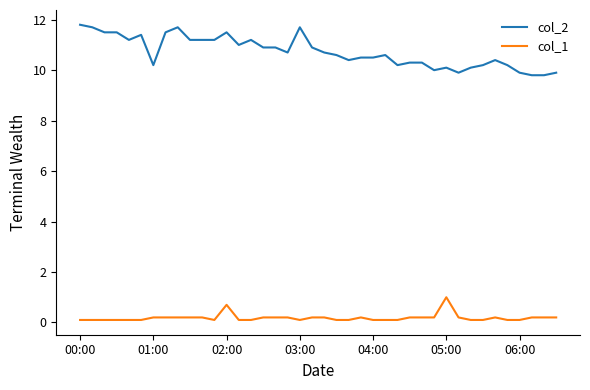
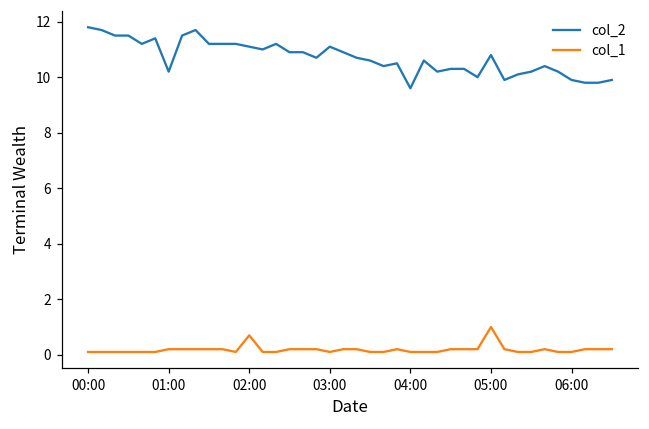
  {
    "col_2": {
      "00:00": 11.8,
      "01:00": 10.2,
-     "02:00": 11.5,
-     "03:00": 11.7,
-     "04:00": 10.5,
-     "05:00": 10.1,
+     "02:00": 11.1,
+     "03:00": 11.1,
+     "04:00": 9.6,
+     "05:00": 10.8,
      "06:00": 9.9
    },
    "col_1": {
      "00:00": 0.1,
      "01:00": 0.2,
      "02:00": 0.7,
      "03:00": 0.1,
      "04:00": 0.1,
      "05:00": 1.0,
      "06:00": 0.1
    }
  }
